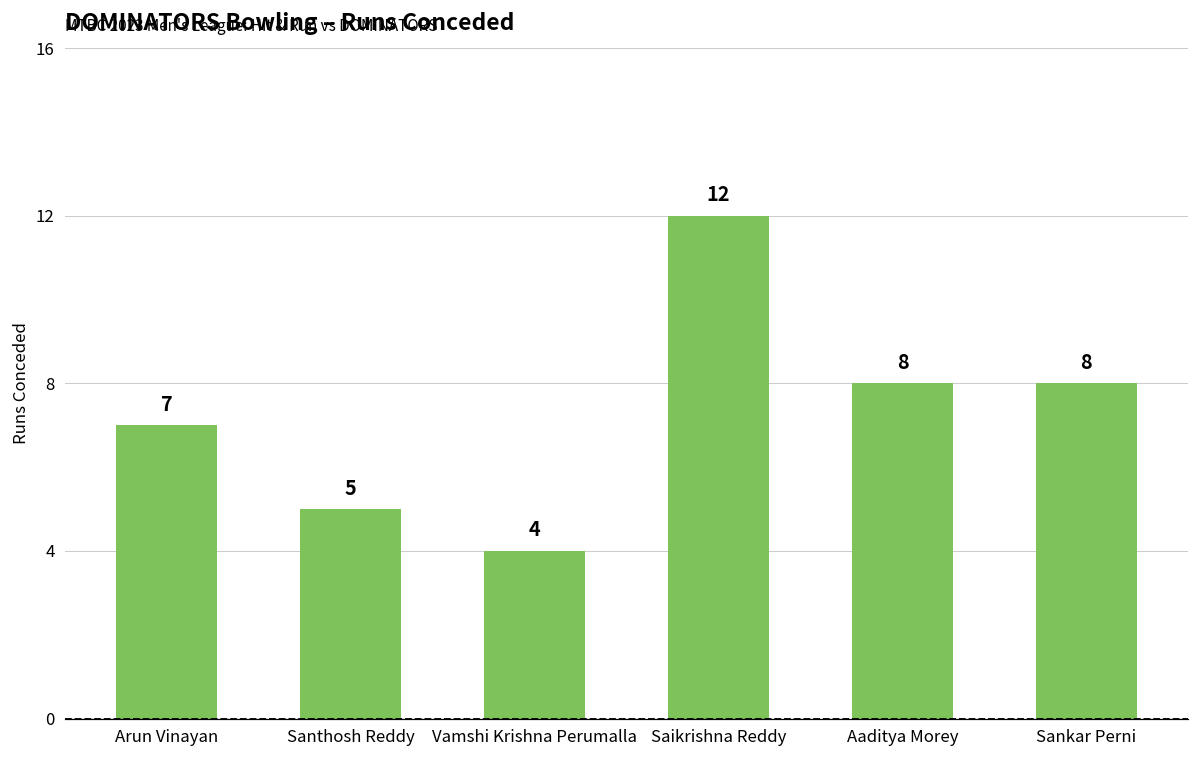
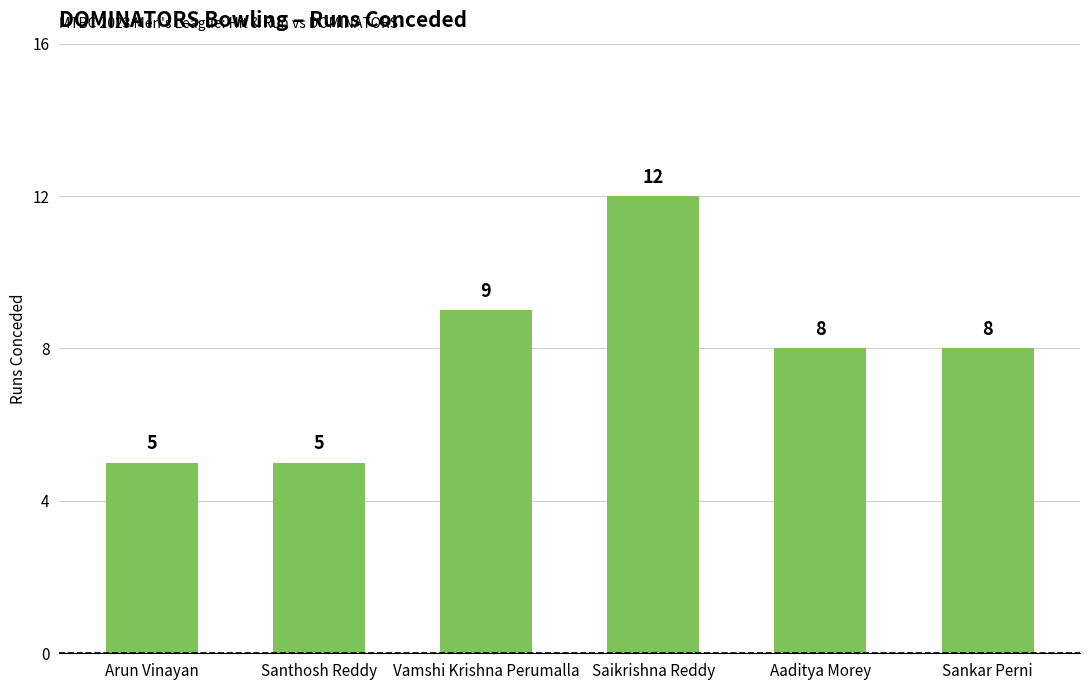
  {
-   "Arun Vinayan": 7,
+   "Arun Vinayan": 5,
    "Santhosh Reddy": 5,
-   "Vamshi Krishna Perumalla": 4,
+   "Vamshi Krishna Perumalla": 9,
    "Saikrishna Reddy": 12,
    "Aaditya Morey": 8,
    "Sankar Perni": 8
  }
